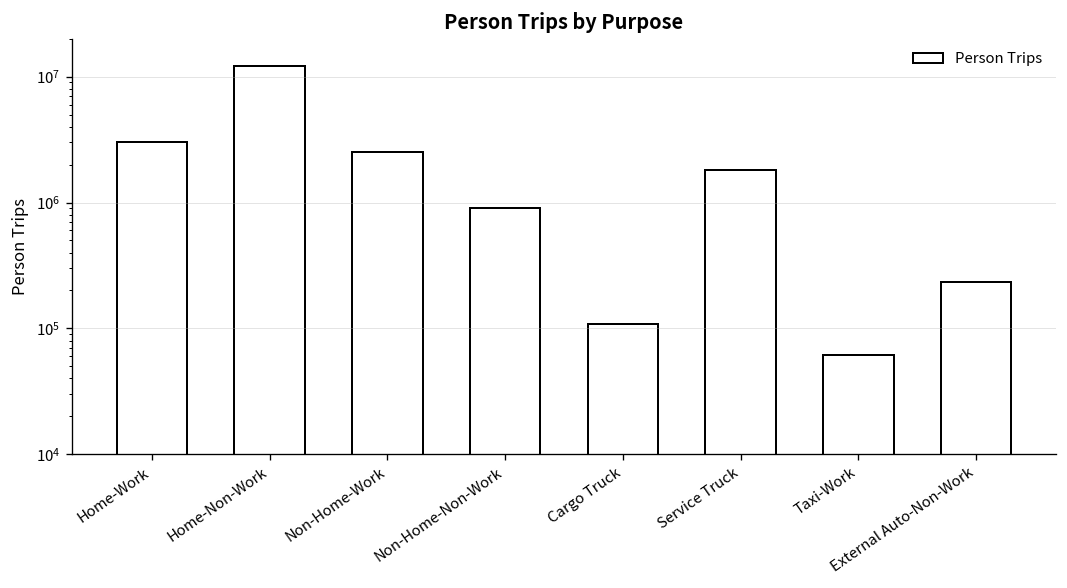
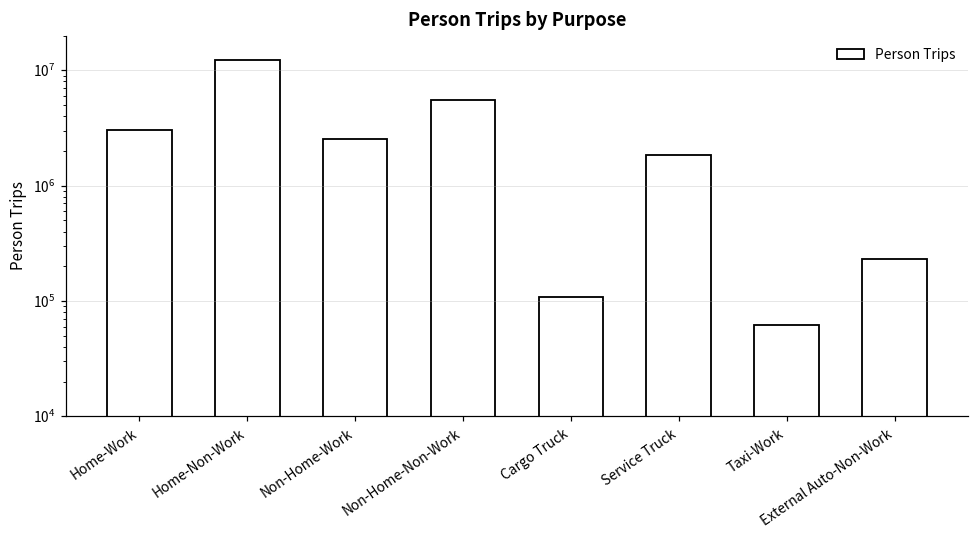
  {
    "Home-Work": 3000000,
    "Home-Non-Work": 12000000,
    "Non-Home-Work": 2500000,
-   "Non-Home-Non-Work": 900000,
+   "Non-Home-Non-Work": 6000000,
    "Cargo Truck": 110000,
    "Service Truck": 1800000,
    "Taxi-Work": 60000,
    "External Auto-Non-Work": 230000
  }
